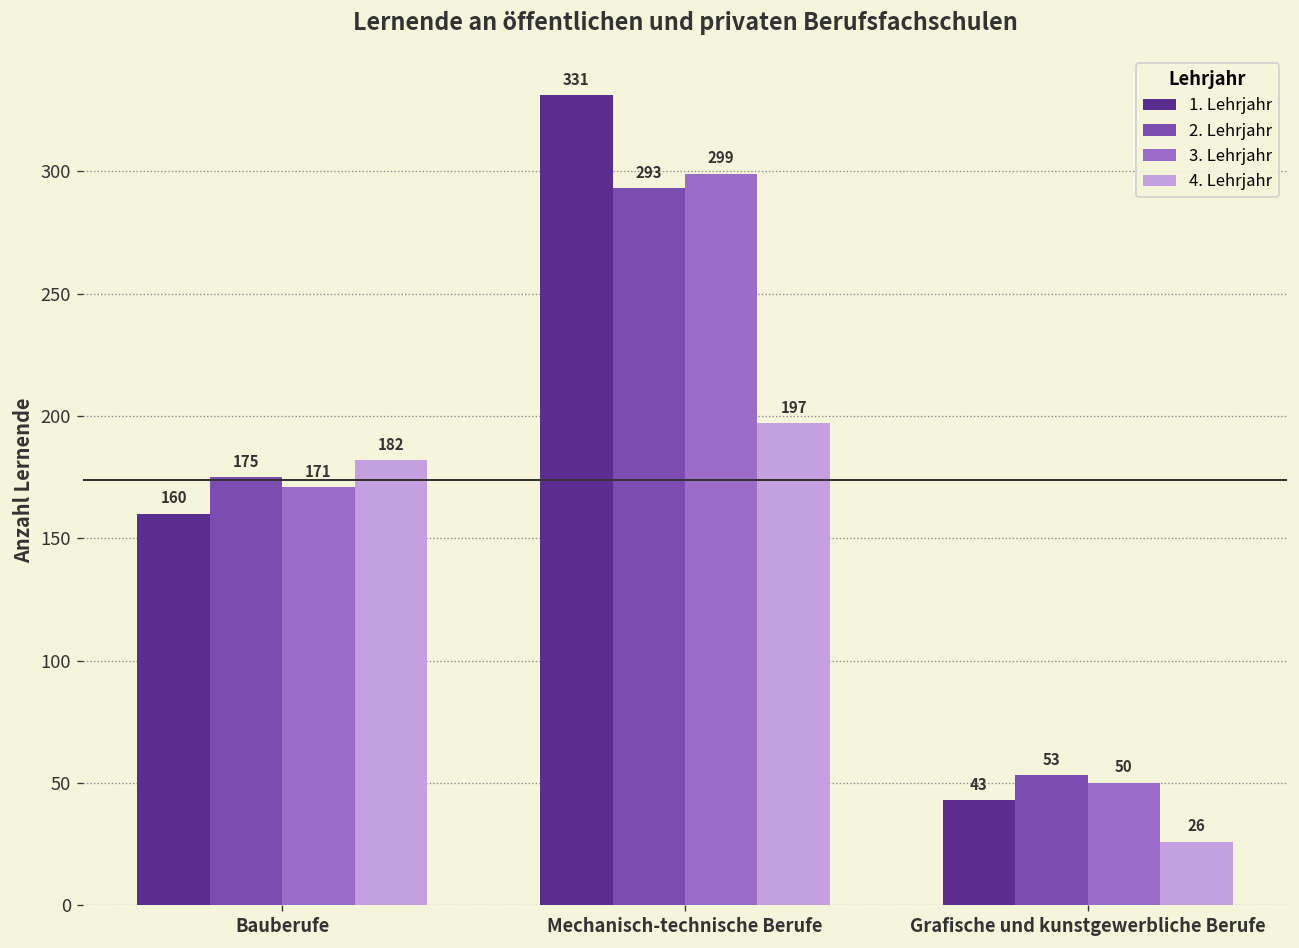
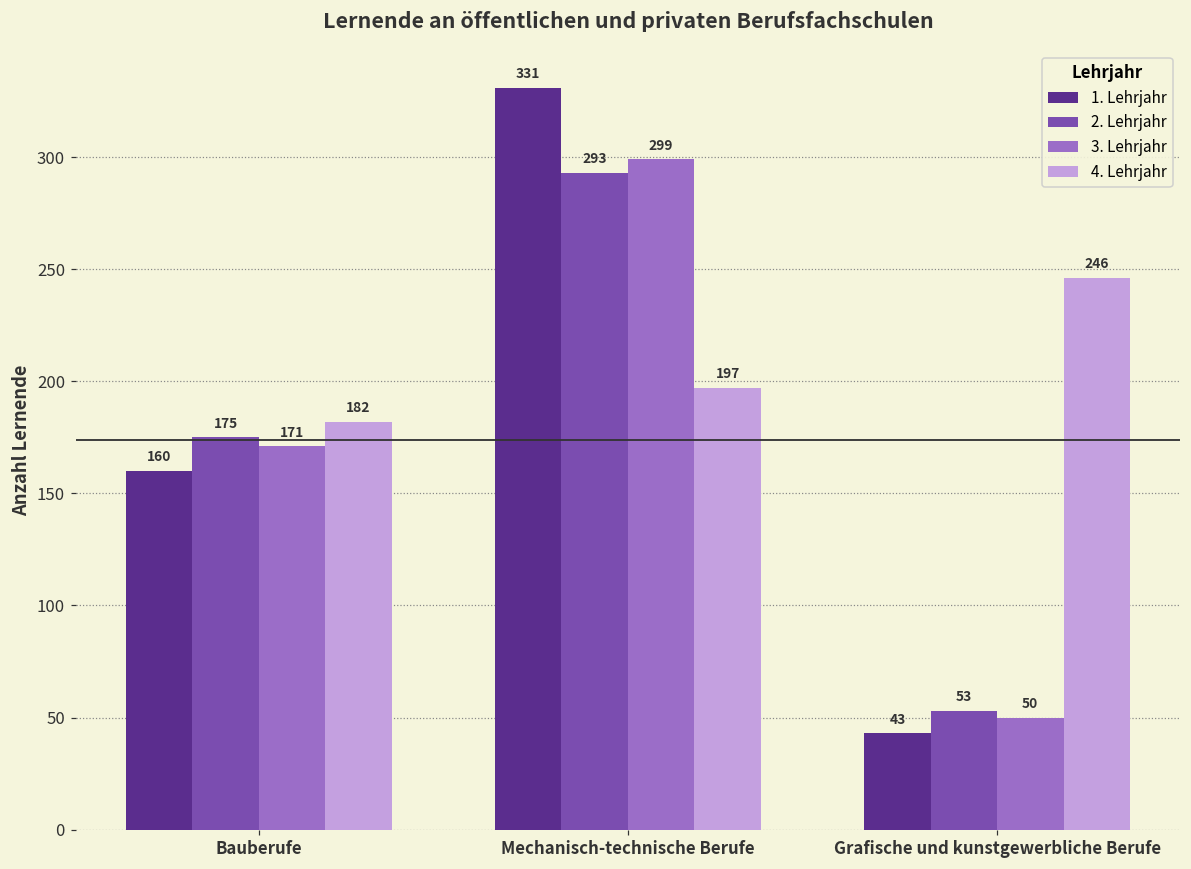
  {
    "4. Lehrjahr": {
      "Bauberufe": 182,
      "Mechanisch-technische Berufe": 197,
-     "Grafische und kunstgewerbliche Berufe": 26
+     "Grafische und kunstgewerbliche Berufe": 246
    }
  }
